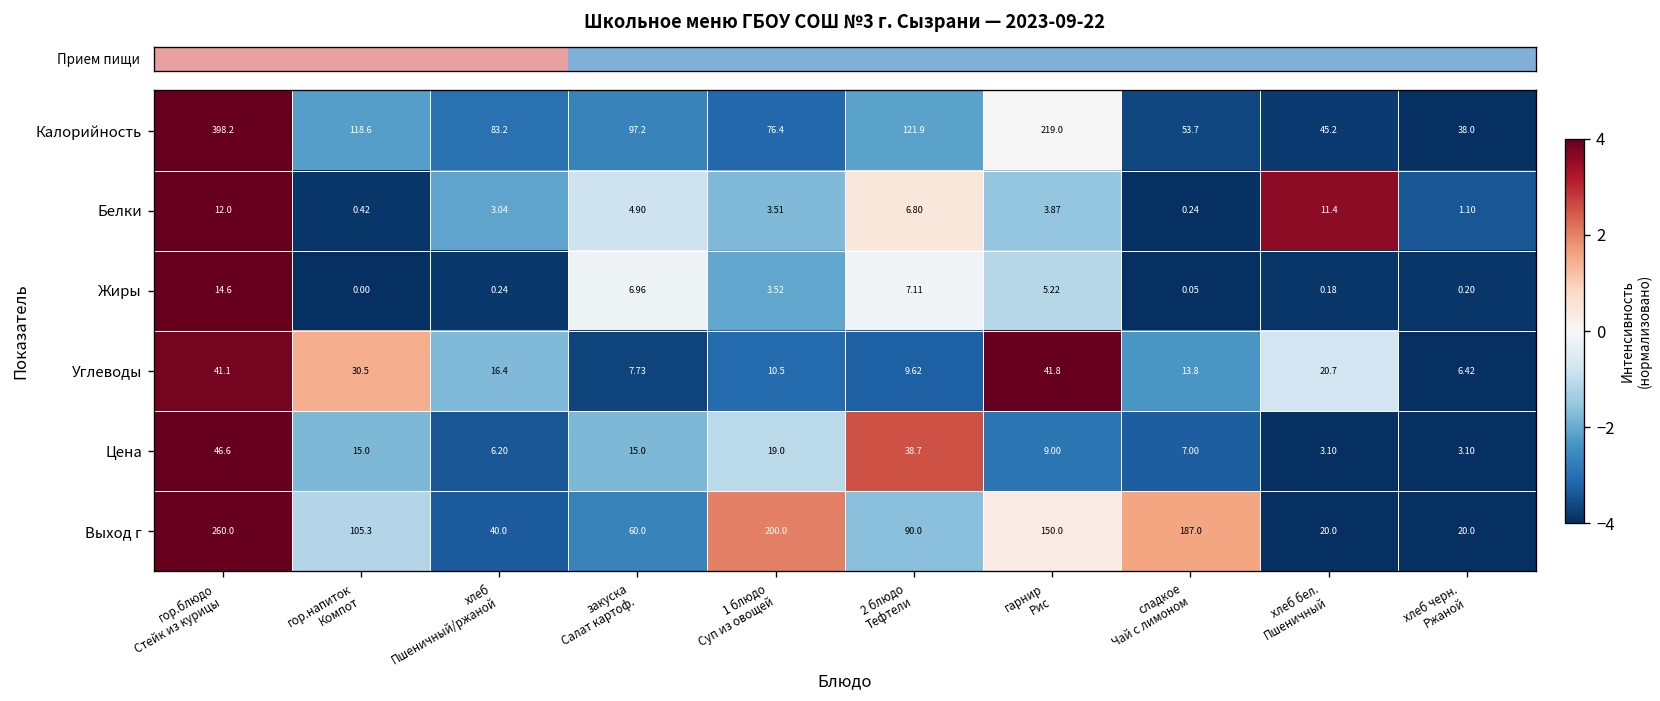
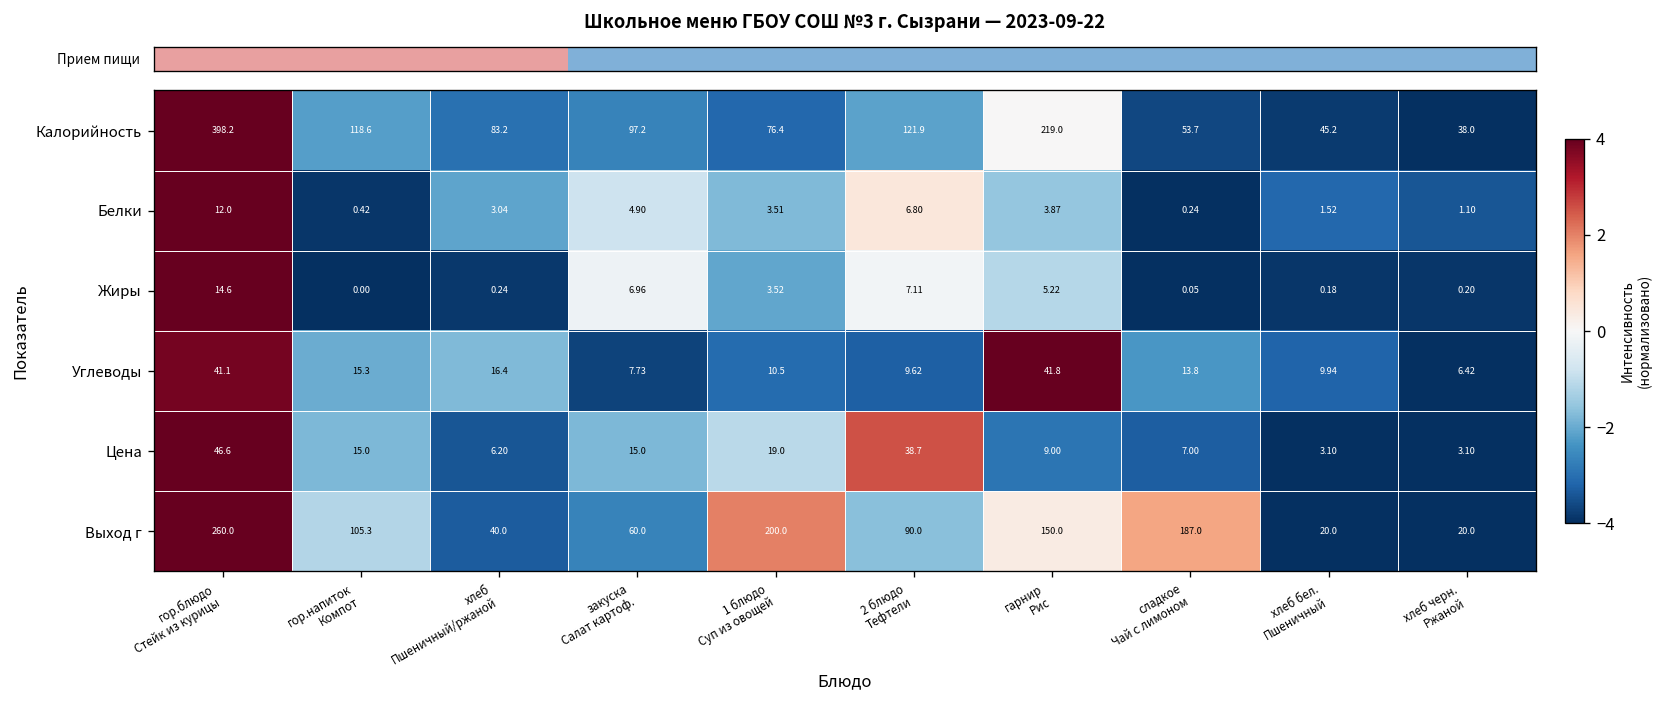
  {
    "Калорийность": {
      "гор.блюдо Стейк из курицы": 398.2,
      "гор.напиток Компот": 118.6,
      "хлеб Пшеничный/ржаной": 83.2,
      "закуска Салат картоф.": 97.2,
      "1 блюдо Суп из овощей": 76.4,
      "2 блюдо Тефтели": 121.9,
      "гарнир Рис": 219.0,
      "сладкое Чай с лимоном": 53.7,
      "хлеб бел. Пшеничный": 45.2,
      "хлеб черн. Ржаной": 38.0
    },
    "Белки": {
      "гор.блюдо Стейк из курицы": 12.0,
      "гор.напиток Компот": 0.42,
      "хлеб Пшеничный/ржаной": 3.04,
      "закуска Салат картоф.": 4.90,
      "1 блюдо Суп из овощей": 3.51,
      "2 блюдо Тефтели": 6.80,
      "гарнир Рис": 3.87,
      "сладкое Чай с лимоном": 0.24,
-     "хлеб бел. Пшеничный": 11.4,
+     "хлеб бел. Пшеничный": 1.52,
      "хлеб черн. Ржаной": 1.10
    },
    "Жиры": {
      "гор.блюдо Стейк из курицы": 14.6,
      "гор.напиток Компот": 0.00,
      "хлеб Пшеничный/ржаной": 0.24,
      "закуска Салат картоф.": 6.96,
      "1 блюдо Суп из овощей": 3.52,
      "2 блюдо Тефтели": 7.11,
      "гарнир Рис": 5.22,
      "сладкое Чай с лимоном": 0.05,
      "хлеб бел. Пшеничный": 0.18,
      "хлеб черн. Ржаной": 0.20
    },
    "Углеводы": {
      "гор.блюдо Стейк из курицы": 41.1,
-     "гор.напиток Компот": 30.5,
+     "гор.напиток Компот": 15.3,
      "хлеб Пшеничный/ржаной": 16.4,
      "закуска Салат картоф.": 7.73,
      "1 блюдо Суп из овощей": 10.5,
      "2 блюдо Тефтели": 9.62,
      "гарнир Рис": 41.8,
      "сладкое Чай с лимоном": 13.8,
-     "хлеб бел. Пшеничный": 20.7,
+     "хлеб бел. Пшеничный": 9.94,
      "хлеб черн. Ржаной": 6.42
    },
    "Цена": {
      "гор.блюдо Стейк из курицы": 46.6,
      "гор.напиток Компот": 15.0,
      "хлеб Пшеничный/ржаной": 6.20,
      "закуска Салат картоф.": 15.0,
      "1 блюдо Суп из овощей": 19.0,
      "2 блюдо Тефтели": 38.7,
      "гарнир Рис": 9.00,
      "сладкое Чай с лимоном": 7.00,
      "хлеб бел. Пшеничный": 3.10,
      "хлеб черн. Ржаной": 3.10
    },
    "Выход г": {
      "гор.блюдо Стейк из курицы": 260.0,
      "гор.напиток Компот": 105.3,
      "хлеб Пшеничный/ржаной": 40.0,
      "закуска Салат картоф.": 60.0,
      "1 блюдо Суп из овощей": 200.0,
      "2 блюдо Тефтели": 90.0,
      "гарнир Рис": 150.0,
      "сладкое Чай с лимоном": 187.0,
      "хлеб бел. Пшеничный": 20.0,
      "хлеб черн. Ржаной": 20.0
    }
  }
